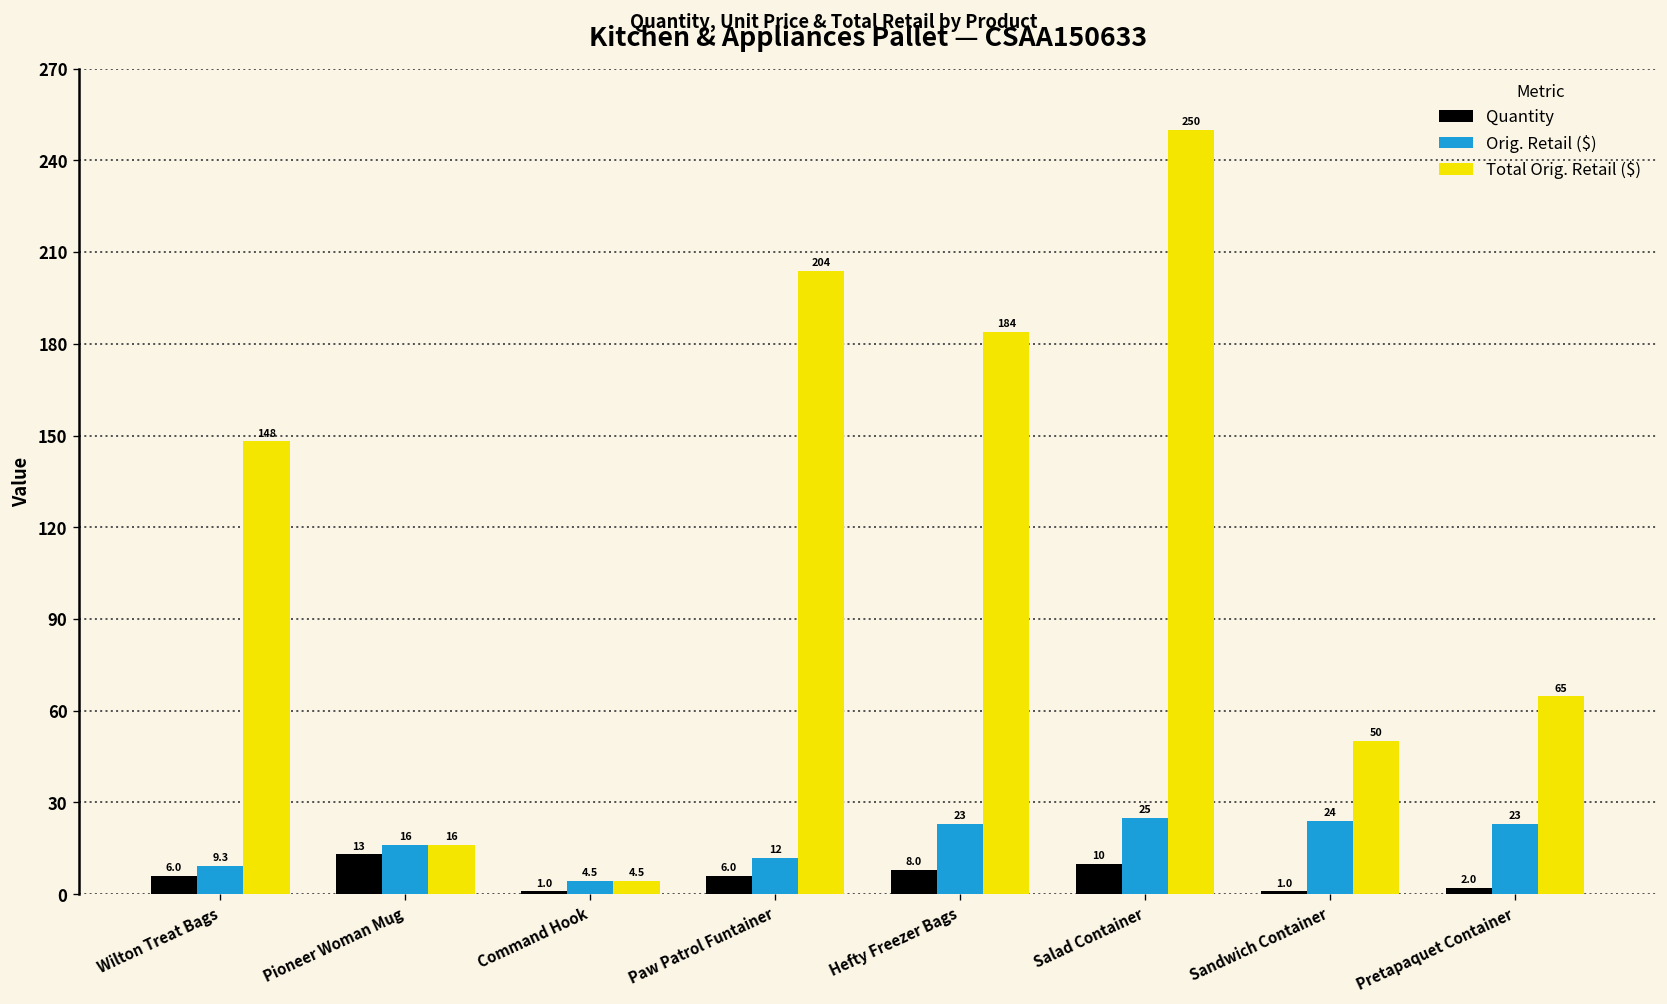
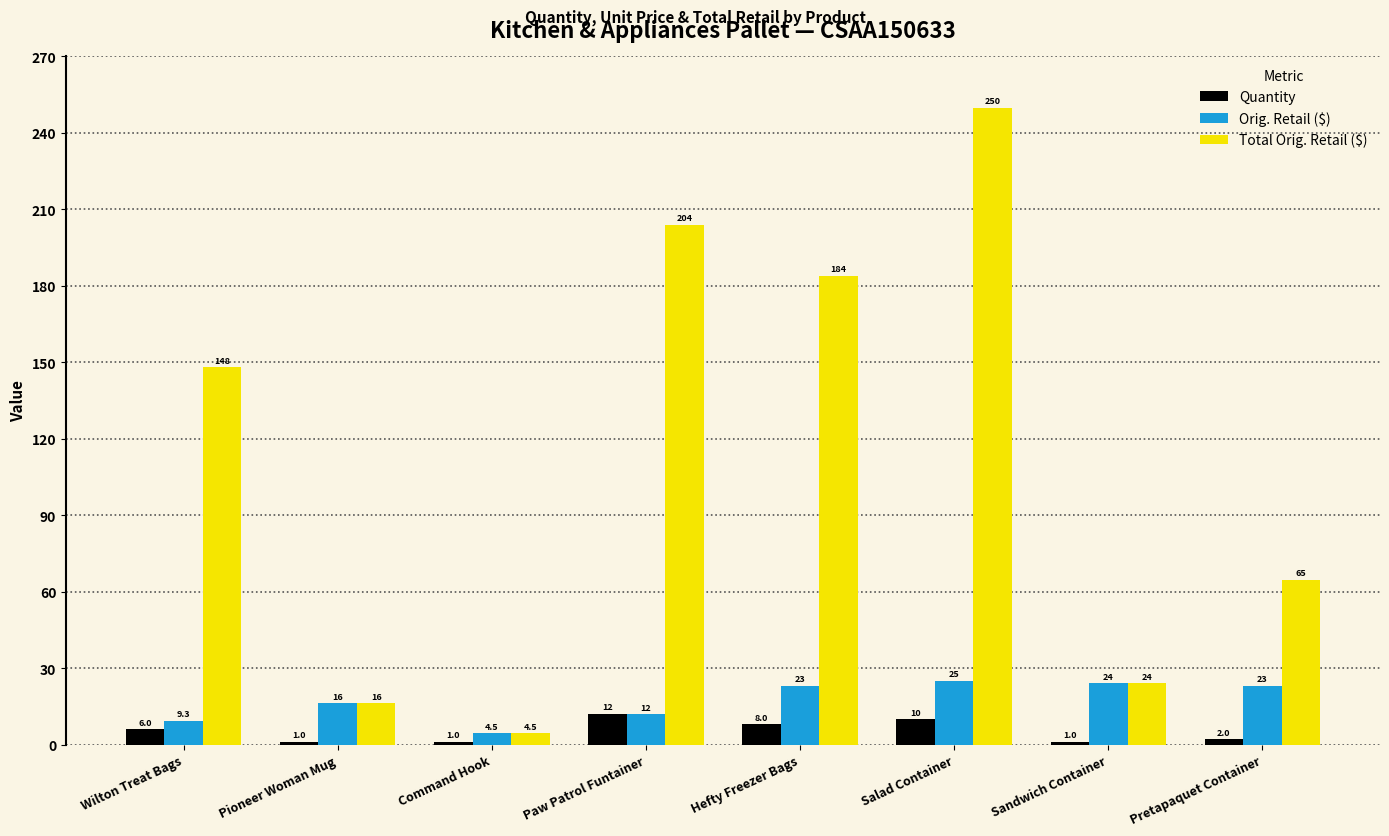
  {
    "Quantity": {
      "Wilton Treat Bags": 6.0,
-     "Pioneer Woman Mug": 13,
+     "Pioneer Woman Mug": 1.0,
      "Command Hook": 1.0,
-     "Paw Patrol Funtainer": 6.0,
+     "Paw Patrol Funtainer": 12,
      "Hefty Freezer Bags": 8.0,
      "Salad Container": 10,
      "Sandwich Container": 1.0,
      "Pretapaquet Container": 2.0
    },
    "Orig. Retail ($)": {
      "Wilton Treat Bags": 9.3,
      "Pioneer Woman Mug": 16,
      "Command Hook": 4.5,
      "Paw Patrol Funtainer": 12,
      "Hefty Freezer Bags": 23,
      "Salad Container": 25,
      "Sandwich Container": 24,
      "Pretapaquet Container": 23
    },
    "Total Orig. Retail ($)": {
      "Wilton Treat Bags": 148,
      "Pioneer Woman Mug": 16,
      "Command Hook": 4.5,
      "Paw Patrol Funtainer": 204,
      "Hefty Freezer Bags": 184,
      "Salad Container": 250,
-     "Sandwich Container": 50,
+     "Sandwich Container": 24,
      "Pretapaquet Container": 65
    }
  }
